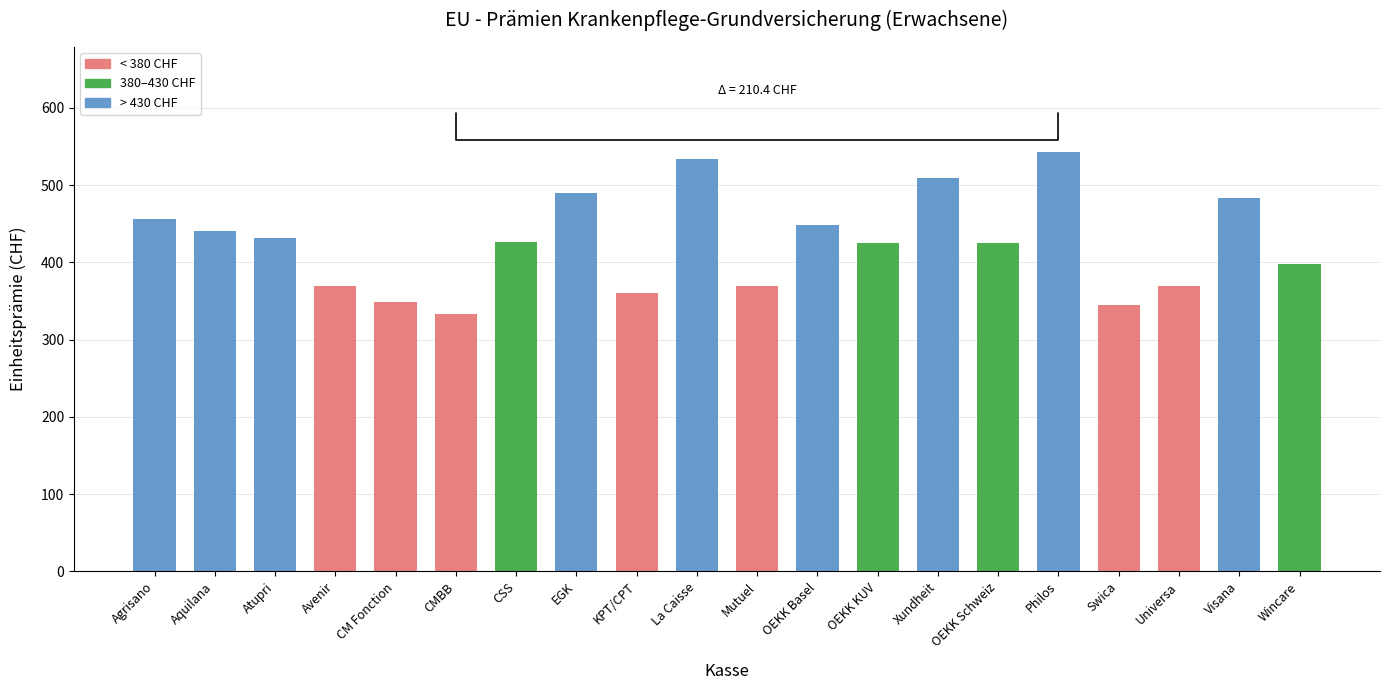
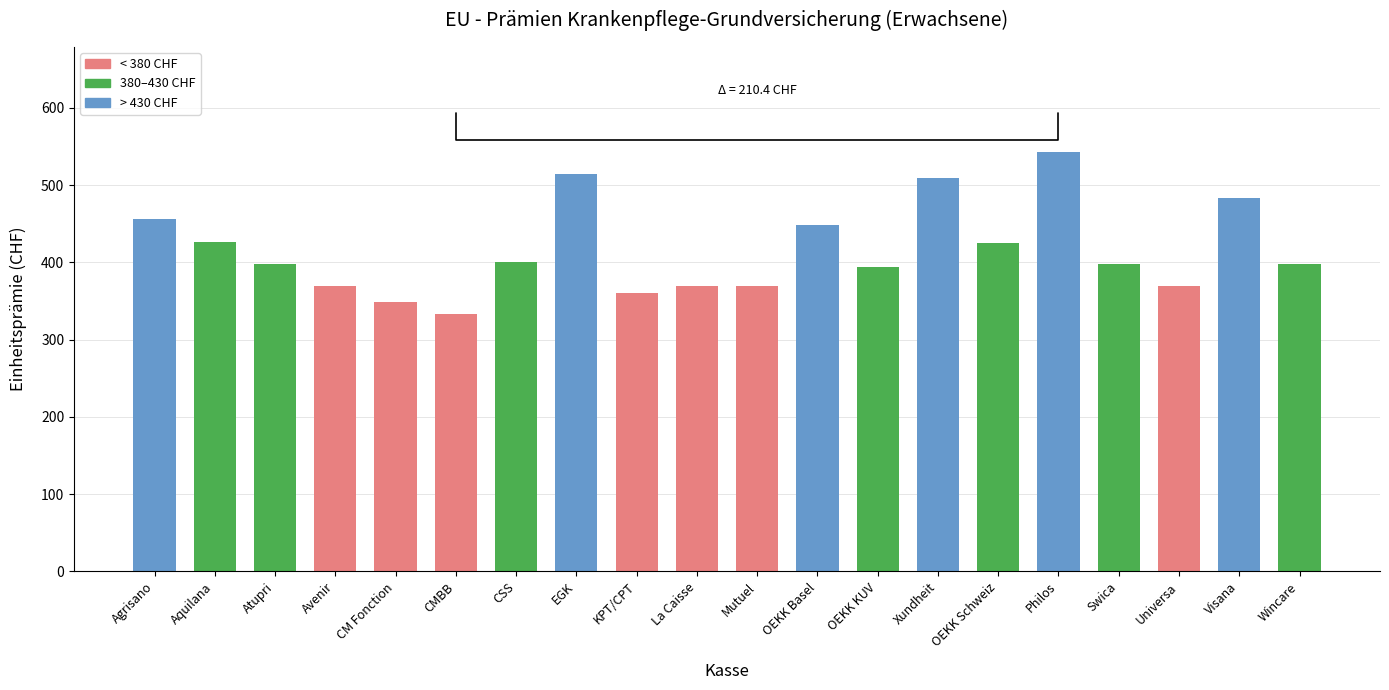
  {
    "Agrisano": 460,
-   "Aquilana": 440,
-   "Atupri": 430,
+   "Aquilana": 430,
+   "Atupri": 400,
    "Avenir": 370,
    "CM Fonction": 350,
    "CMBB": 330,
-   "CSS": 430,
-   "EGK": 490,
+   "CSS": 400,
+   "EGK": 510,
    "KPT/CPT": 360,
-   "La Caisse": 530,
+   "La Caisse": 370,
    "Mutuel": 370,
    "OEKK Basel": 450,
-   "OEKK KUV": 430,
+   "OEKK KUV": 390,
    "Xundheit": 510,
    "OEKK Schweiz": 430,
    "Philos": 540,
-   "Swica": 340,
+   "Swica": 400,
    "Universa": 370,
    "Visana": 480,
    "Wincare": 400
  }
